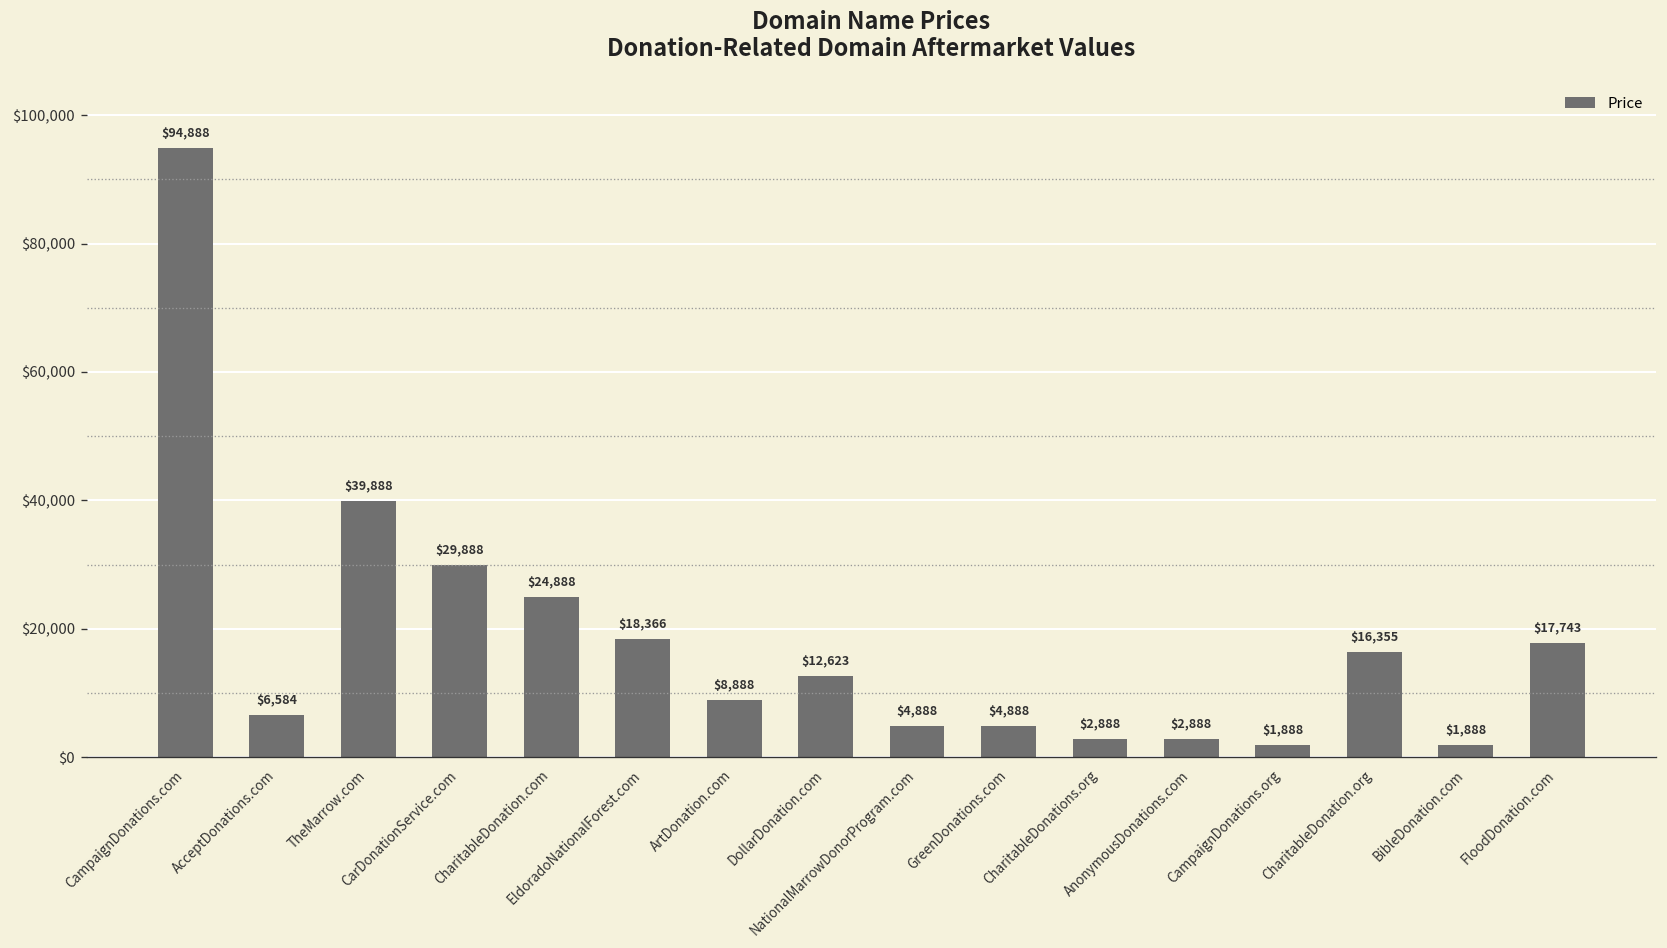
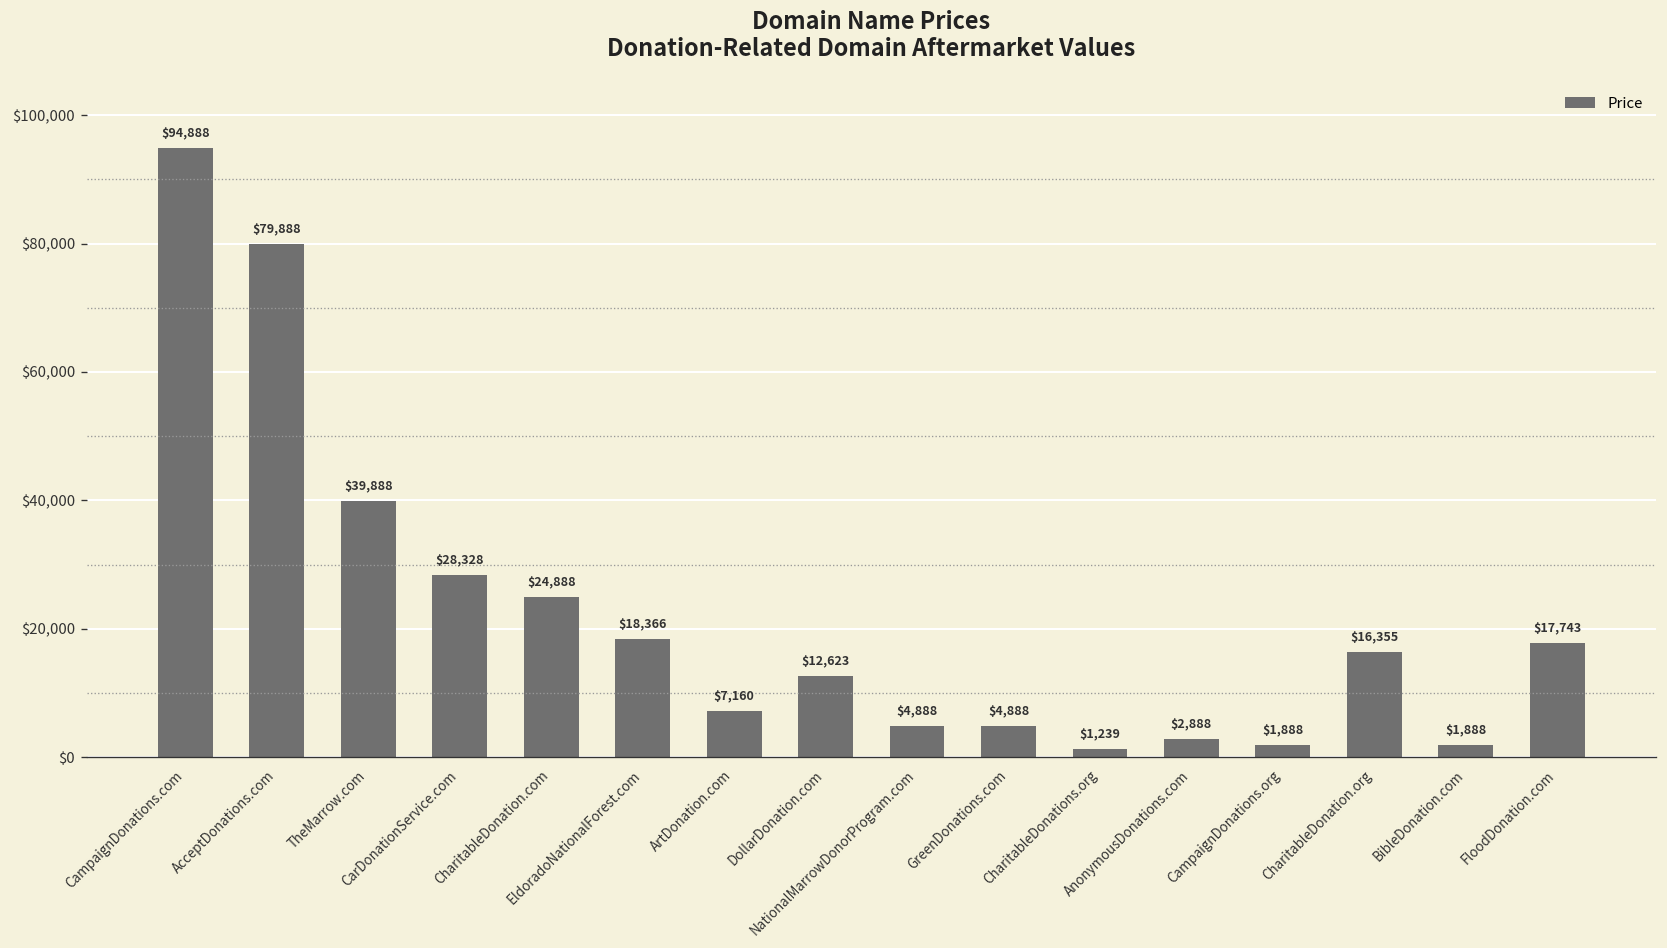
  {
    "CampaignDonations.com": "$94,888",
-   "AcceptDonations.com": "$6,584",
+   "AcceptDonations.com": "$79,888",
    "TheMarrow.com": "$39,888",
-   "CarDonationService.com": "$29,888",
+   "CarDonationService.com": "$28,328",
    "CharitableDonation.com": "$24,888",
    "EldoradoNationalForest.com": "$18,366",
-   "ArtDonation.com": "$8,888",
+   "ArtDonation.com": "$7,160",
    "DollarDonation.com": "$12,623",
    "NationalMarrowDonorProgram.com": "$4,888",
    "GreenDonations.com": "$4,888",
-   "CharitableDonations.org": "$2,888",
+   "CharitableDonations.org": "$1,239",
    "AnonymousDonations.com": "$2,888",
    "CampaignDonations.org": "$1,888",
    "CharitableDonation.org": "$16,355",
    "BibleDonation.com": "$1,888",
    "FloodDonation.com": "$17,743"
  }
